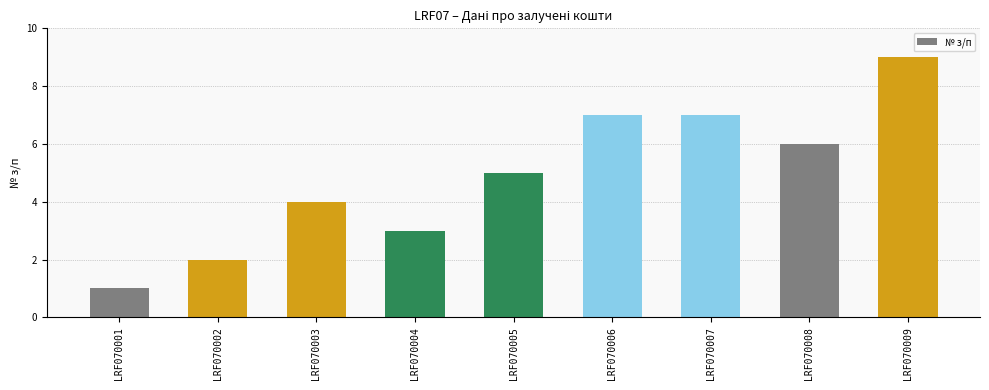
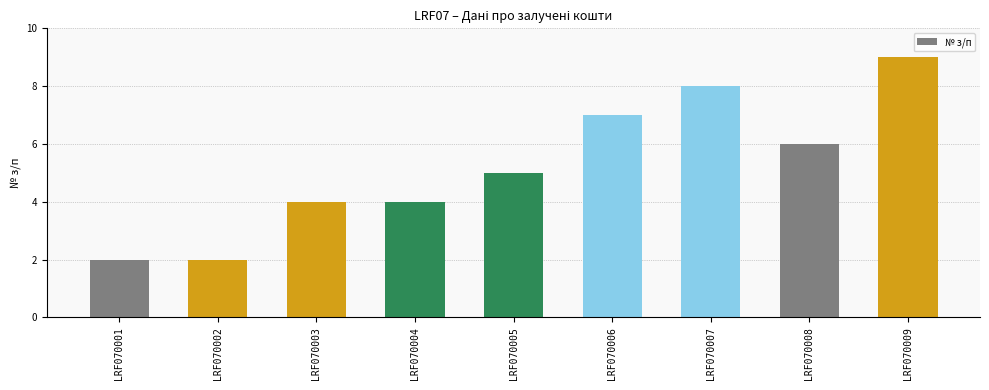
  {
-   "LRF070001": 1,
+   "LRF070001": 2,
    "LRF070002": 2,
    "LRF070003": 4,
-   "LRF070004": 3,
+   "LRF070004": 4,
    "LRF070005": 5,
    "LRF070006": 7,
-   "LRF070007": 7,
+   "LRF070007": 8,
    "LRF070008": 6,
    "LRF070009": 9
  }
